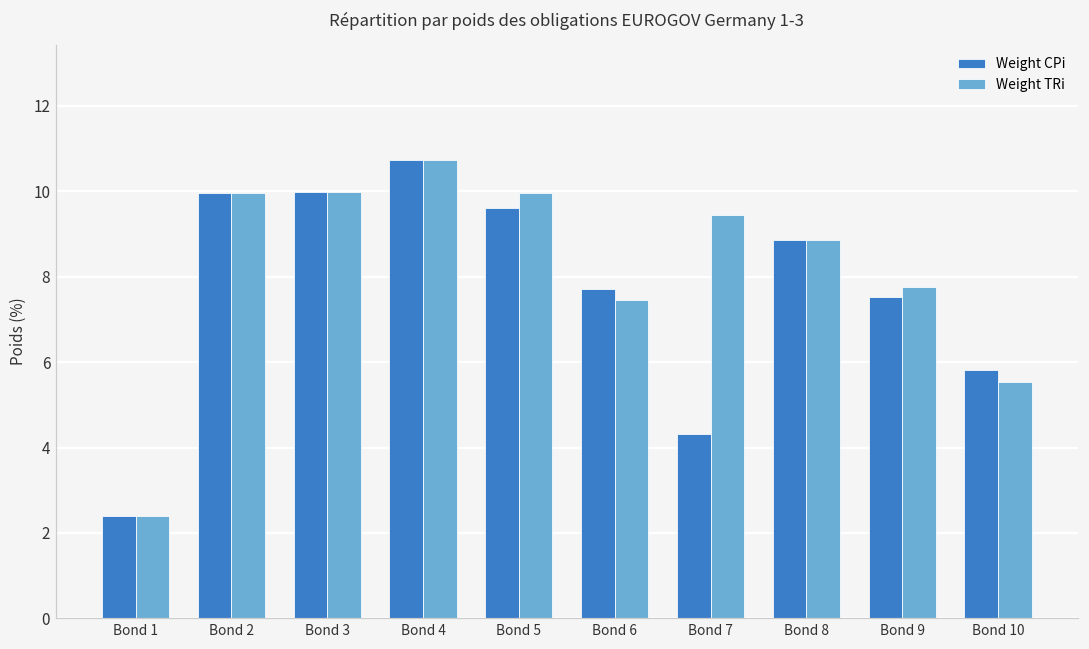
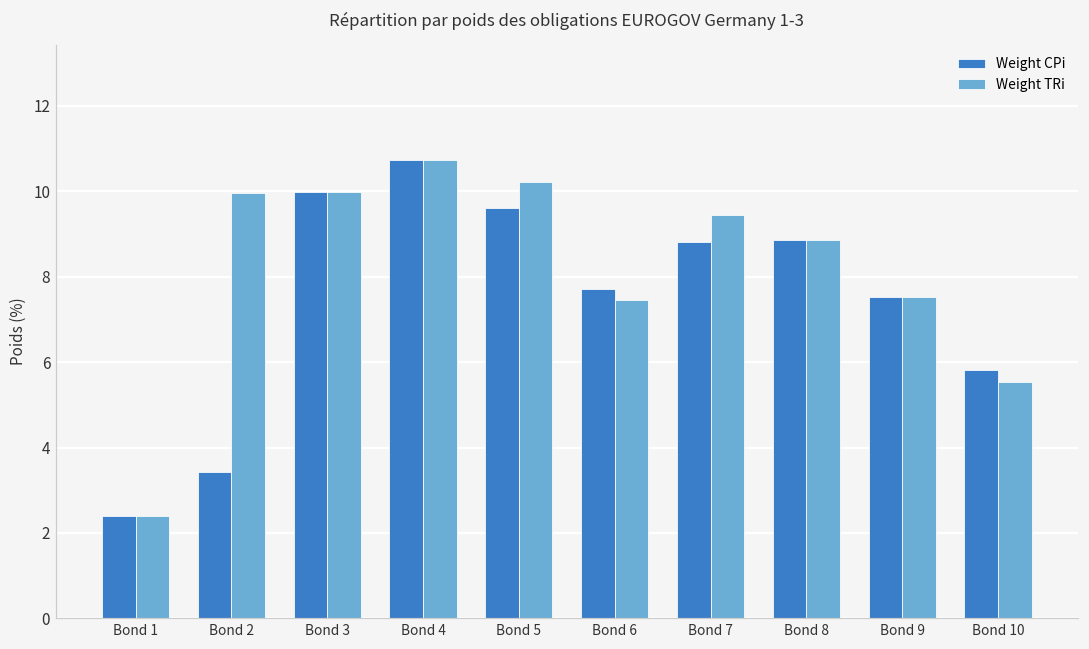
  {
    "Weight CPi": {
      "Bond 1": 2.4,
-     "Bond 2": 10.0,
+     "Bond 2": 3.4,
      "Bond 3": 10.0,
      "Bond 4": 10.7,
      "Bond 5": 9.6,
      "Bond 6": 7.7,
-     "Bond 7": 4.3,
+     "Bond 7": 8.8,
      "Bond 8": 8.9,
      "Bond 9": 7.5,
      "Bond 10": 5.8
    },
    "Weight TRi": {
      "Bond 1": 2.4,
      "Bond 2": 10.0,
      "Bond 3": 10.0,
      "Bond 4": 10.7,
-     "Bond 5": 10.0,
+     "Bond 5": 10.2,
      "Bond 6": 7.4,
      "Bond 7": 9.4,
      "Bond 8": 8.9,
-     "Bond 9": 7.8,
+     "Bond 9": 7.5,
      "Bond 10": 5.5
    }
  }
